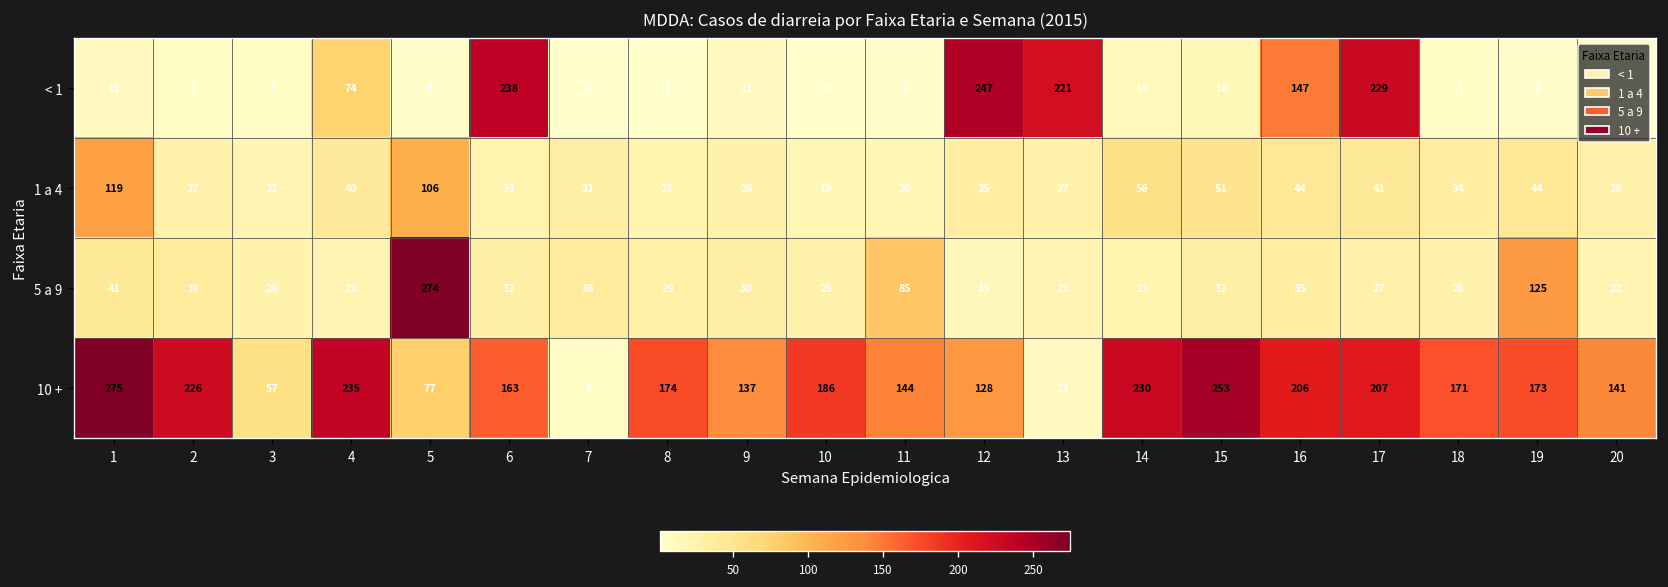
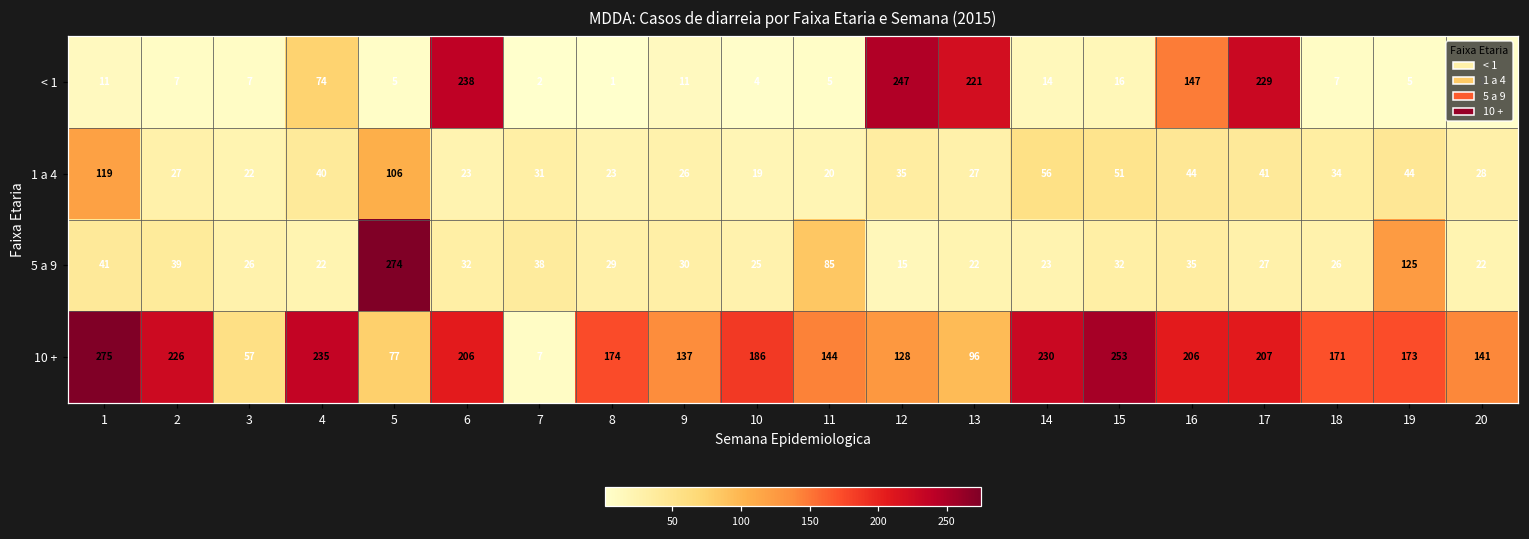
  {
    "< 1": {
      "1": 11,
      "2": 7,
      "3": 7,
      "4": 74,
      "5": 5,
      "6": 238,
      "7": 2,
      "8": 1,
      "9": 11,
      "10": 4,
      "11": 5,
      "12": 247,
      "13": 221,
      "14": 14,
      "15": 16,
      "16": 147,
      "17": 229,
      "18": 7,
      "19": 5
    },
    "1 a 4": {
      "1": 119,
      "2": 27,
      "3": 22,
      "4": 40,
      "5": 106,
      "6": 23,
      "7": 31,
      "8": 23,
      "9": 26,
      "10": 19,
      "11": 20,
      "12": 35,
      "13": 27,
      "14": 56,
      "15": 51,
      "16": 44,
      "17": 41,
      "18": 34,
      "19": 44,
      "20": 28
    },
    "5 a 9": {
      "1": 41,
      "2": 39,
      "3": 26,
      "4": 22,
      "5": 274,
      "6": 32,
      "7": 38,
      "8": 29,
      "9": 30,
      "10": 25,
      "11": 85,
      "12": 15,
      "13": 22,
      "14": 23,
      "15": 32,
      "16": 35,
      "17": 27,
      "18": 26,
      "19": 125,
      "20": 22
    },
    "10 +": {
      "1": 275,
      "2": 226,
      "3": 57,
      "4": 235,
      "5": 77,
-     "6": 163,
+     "6": 206,
      "7": 7,
      "8": 174,
      "9": 137,
      "10": 186,
      "11": 144,
      "12": 128,
-     "13": 11,
+     "13": 96,
      "14": 230,
      "15": 253,
      "16": 206,
      "17": 207,
      "18": 171,
      "19": 173,
      "20": 141
    }
  }
